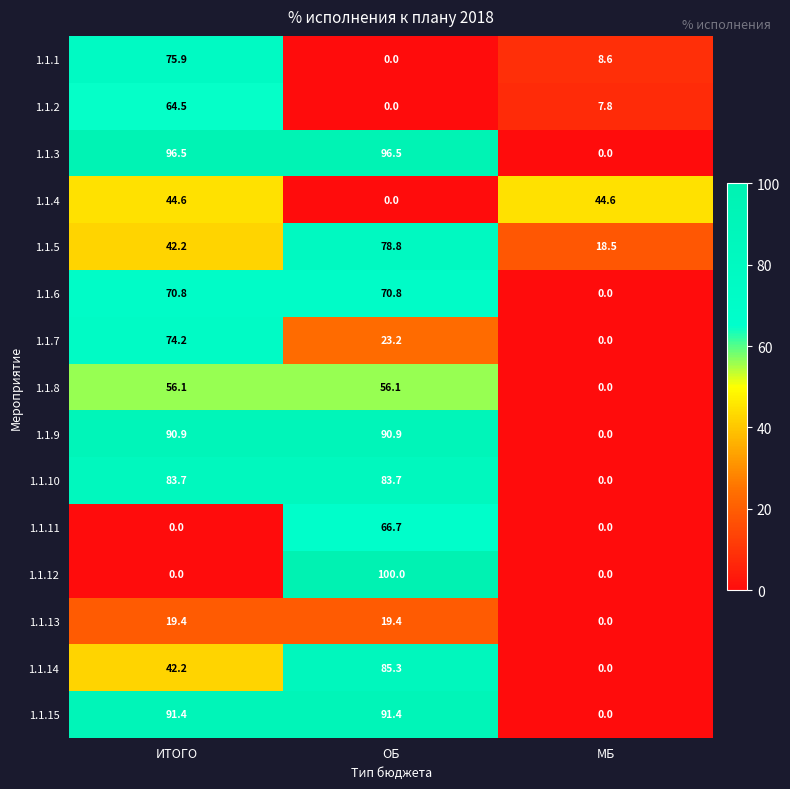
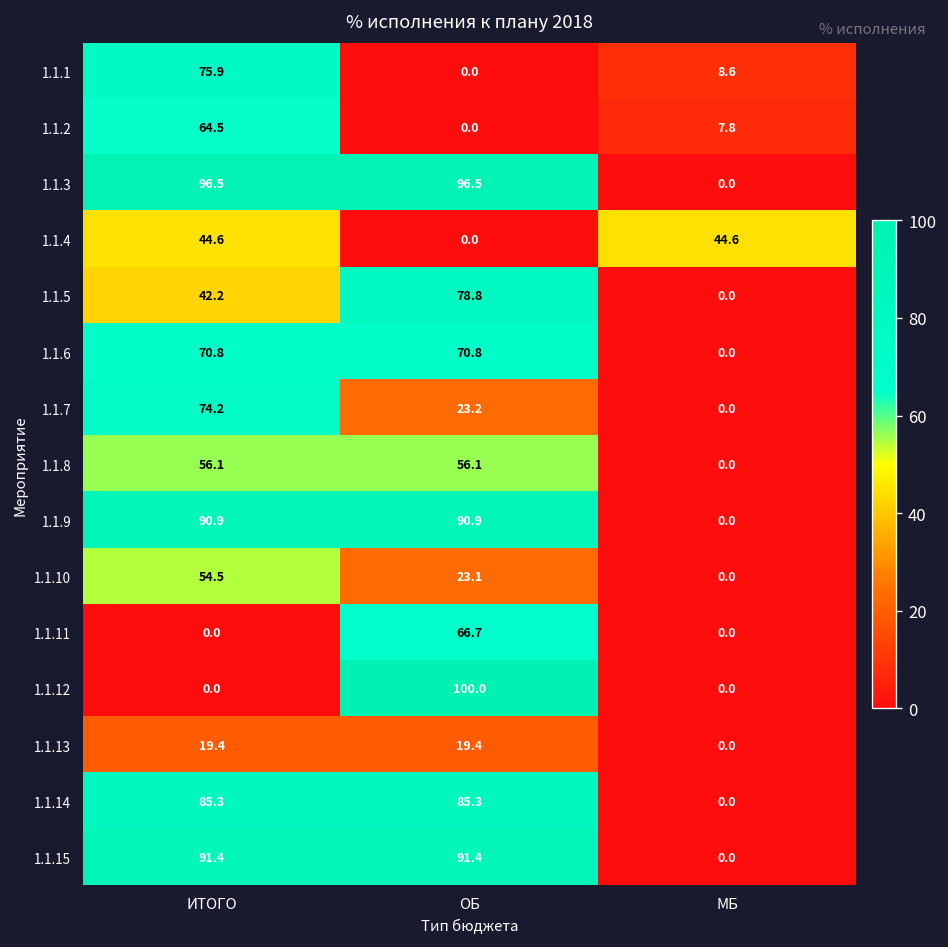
  {
    "1.1.1": {
      "ИТОГО": 75.9,
      "ОБ": 0.0,
      "МБ": 8.6
    },
    "1.1.2": {
      "ИТОГО": 64.5,
      "ОБ": 0.0,
      "МБ": 7.8
    },
    "1.1.3": {
      "ИТОГО": 96.5,
      "ОБ": 96.5,
      "МБ": 0.0
    },
    "1.1.4": {
      "ИТОГО": 44.6,
      "ОБ": 0.0,
      "МБ": 44.6
    },
    "1.1.5": {
      "ИТОГО": 42.2,
      "ОБ": 78.8,
-     "МБ": 18.5
+     "МБ": 0.0
    },
    "1.1.6": {
      "ИТОГО": 70.8,
      "ОБ": 70.8,
      "МБ": 0.0
    },
    "1.1.7": {
      "ИТОГО": 74.2,
      "ОБ": 23.2,
      "МБ": 0.0
    },
    "1.1.8": {
      "ИТОГО": 56.1,
      "ОБ": 56.1,
      "МБ": 0.0
    },
    "1.1.9": {
      "ИТОГО": 90.9,
      "ОБ": 90.9,
      "МБ": 0.0
    },
    "1.1.10": {
-     "ИТОГО": 83.7,
-     "ОБ": 83.7,
+     "ИТОГО": 54.5,
+     "ОБ": 23.1,
      "МБ": 0.0
    },
    "1.1.11": {
      "ИТОГО": 0.0,
      "ОБ": 66.7,
      "МБ": 0.0
    },
    "1.1.12": {
      "ИТОГО": 0.0,
      "ОБ": 100.0,
      "МБ": 0.0
    },
    "1.1.13": {
      "ИТОГО": 19.4,
      "ОБ": 19.4,
      "МБ": 0.0
    },
    "1.1.14": {
-     "ИТОГО": 42.2,
+     "ИТОГО": 85.3,
      "ОБ": 85.3,
      "МБ": 0.0
    },
    "1.1.15": {
      "ИТОГО": 91.4,
      "ОБ": 91.4,
      "МБ": 0.0
    }
  }
